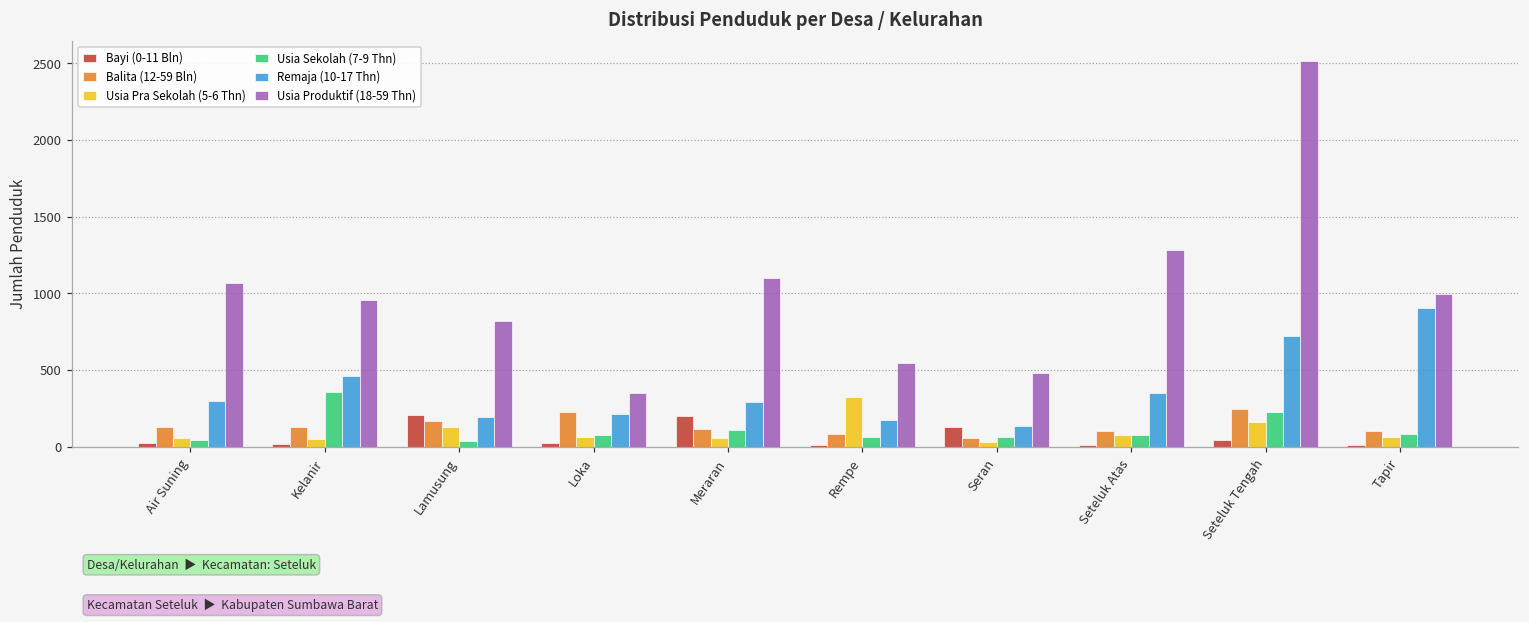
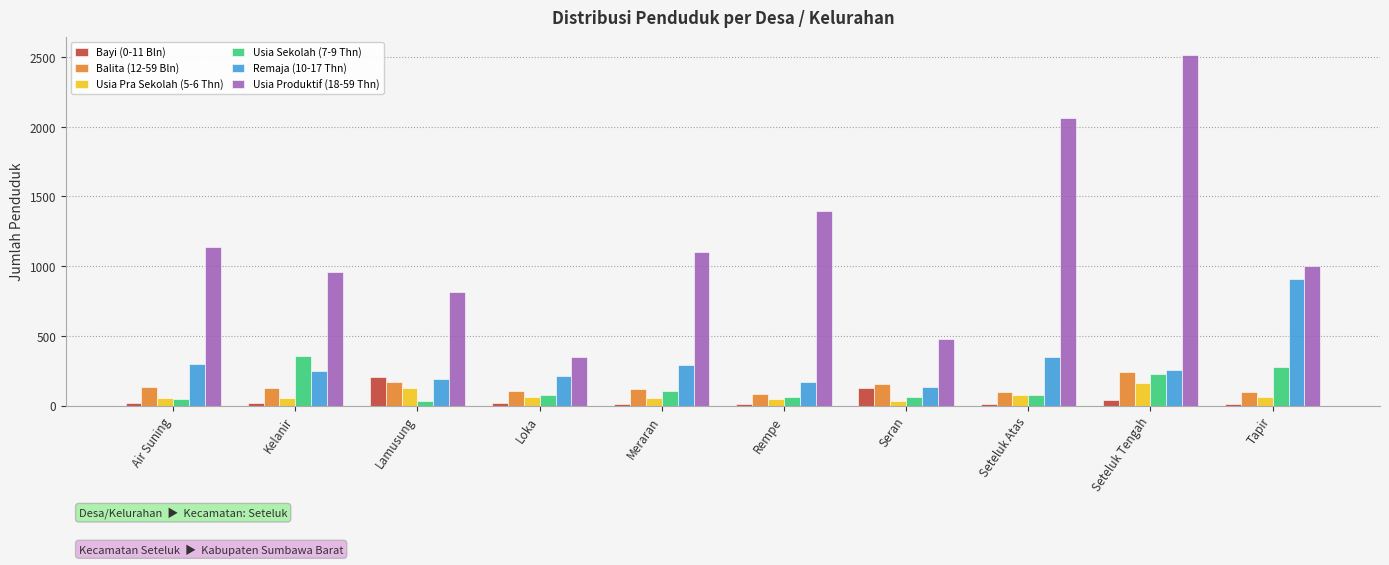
  {
    "Bayi (0-11 Bln)": {
      "Air Suning": 20,
      "Lamusung": 210,
      "Loka": 20,
-     "Meraran": 200,
+     "Meraran": 10,
      "Seran": 130,
      "Seteluk Tengah": 40
    },
    "Balita (12-59 Bln)": {
      "Air Suning": 130,
      "Kelanir": 130,
      "Lamusung": 170,
-     "Loka": 230,
+     "Loka": 110,
      "Meraran": 120,
      "Rempe": 80,
-     "Seran": 60,
+     "Seran": 150,
      "Seteluk Atas": 100,
      "Seteluk Tengah": 240,
      "Tapir": 100
    },
    "Usia Pra Sekolah (5-6 Thn)": {
      "Air Suning": 60,
      "Kelanir": 50,
      "Lamusung": 130,
      "Loka": 60,
      "Meraran": 50,
-     "Rempe": 330,
+     "Rempe": 50,
      "Seran": 30,
      "Seteluk Atas": 80,
      "Seteluk Tengah": 160,
      "Tapir": 60
    },
    "Usia Sekolah (7-9 Thn)": {
      "Air Suning": 50,
      "Kelanir": 360,
      "Lamusung": 30,
      "Loka": 80,
      "Meraran": 110,
      "Rempe": 60,
      "Seran": 60,
      "Seteluk Atas": 70,
      "Seteluk Tengah": 230,
-     "Tapir": 80
+     "Tapir": 280
    },
    "Remaja (10-17 Thn)": {
      "Air Suning": 300,
-     "Kelanir": 460,
+     "Kelanir": 250,
      "Lamusung": 190,
      "Loka": 210,
      "Meraran": 290,
      "Rempe": 170,
      "Seran": 130,
      "Seteluk Atas": 350,
-     "Seteluk Tengah": 720,
+     "Seteluk Tengah": 250,
      "Tapir": 910
    },
    "Usia Produktif (18-59 Thn)": {
-     "Air Suning": 1070,
+     "Air Suning": 1140,
      "Kelanir": 960,
      "Lamusung": 820,
      "Loka": 350,
      "Meraran": 1100,
-     "Rempe": 550,
+     "Rempe": 1400,
      "Seran": 480,
-     "Seteluk Atas": 1280,
+     "Seteluk Atas": 2060,
      "Seteluk Tengah": 2520,
      "Tapir": 1000
    }
  }
